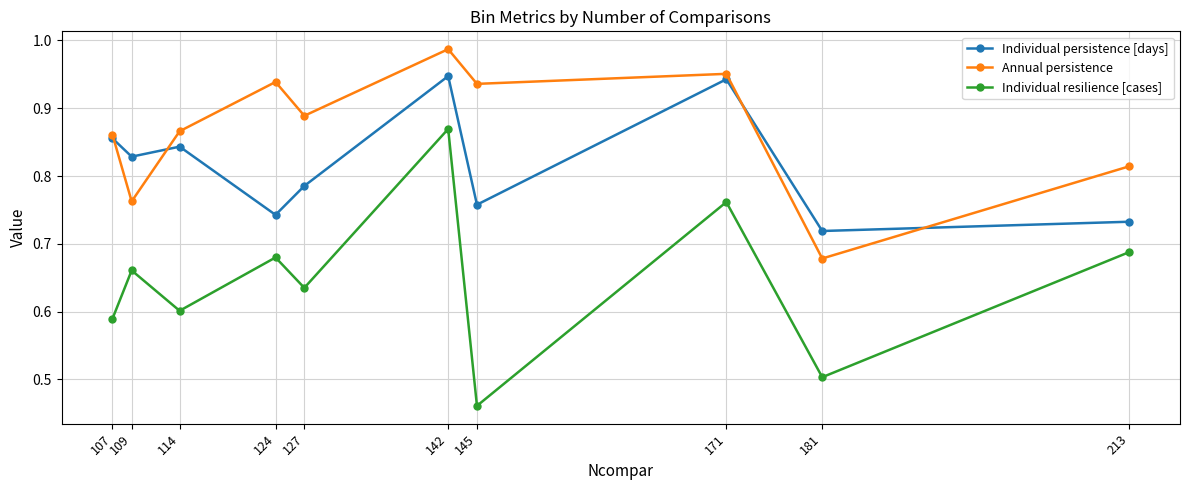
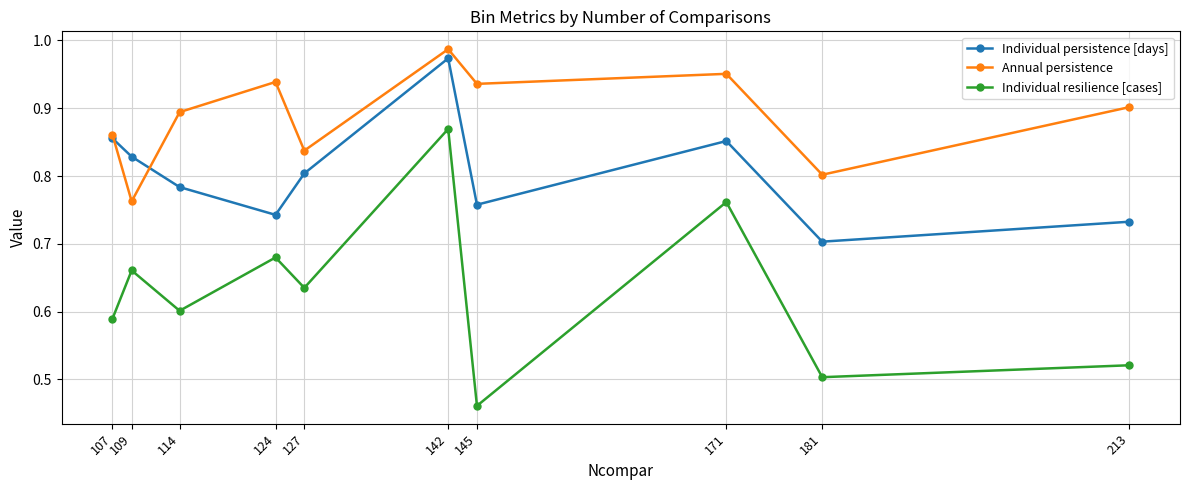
  {
    "Individual persistence [days]": {
      "107": 0.86,
      "109": 0.83,
-     "114": 0.84,
+     "114": 0.78,
      "124": 0.74,
-     "127": 0.79,
-     "142": 0.95,
+     "127": 0.80,
+     "142": 0.97,
      "145": 0.76,
-     "171": 0.94,
-     "181": 0.72,
+     "171": 0.85,
+     "181": 0.70,
      "213": 0.73
    },
    "Annual persistence": {
      "107": 0.86,
      "109": 0.76,
-     "114": 0.87,
+     "114": 0.89,
      "124": 0.94,
-     "127": 0.89,
+     "127": 0.84,
      "142": 0.99,
      "145": 0.94,
      "171": 0.95,
-     "181": 0.68,
-     "213": 0.81
+     "181": 0.80,
+     "213": 0.90
    },
    "Individual resilience [cases]": {
      "107": 0.59,
      "109": 0.66,
      "114": 0.60,
      "124": 0.68,
      "127": 0.64,
      "142": 0.87,
      "145": 0.46,
      "171": 0.76,
      "181": 0.50,
-     "213": 0.69
+     "213": 0.52
    }
  }
